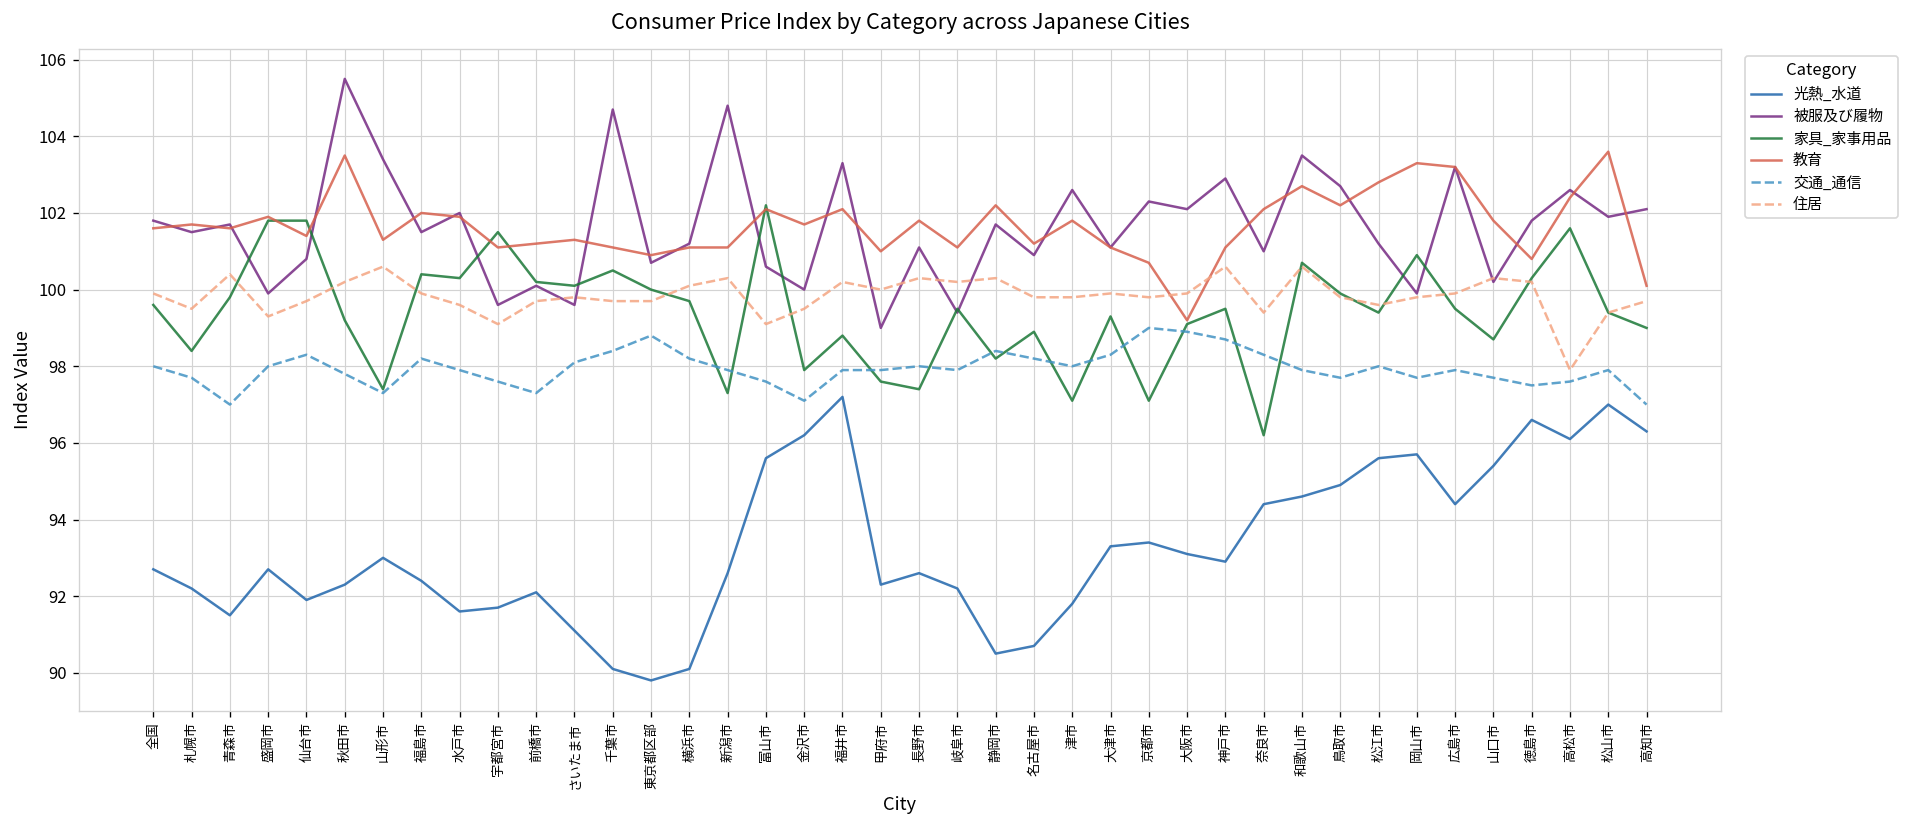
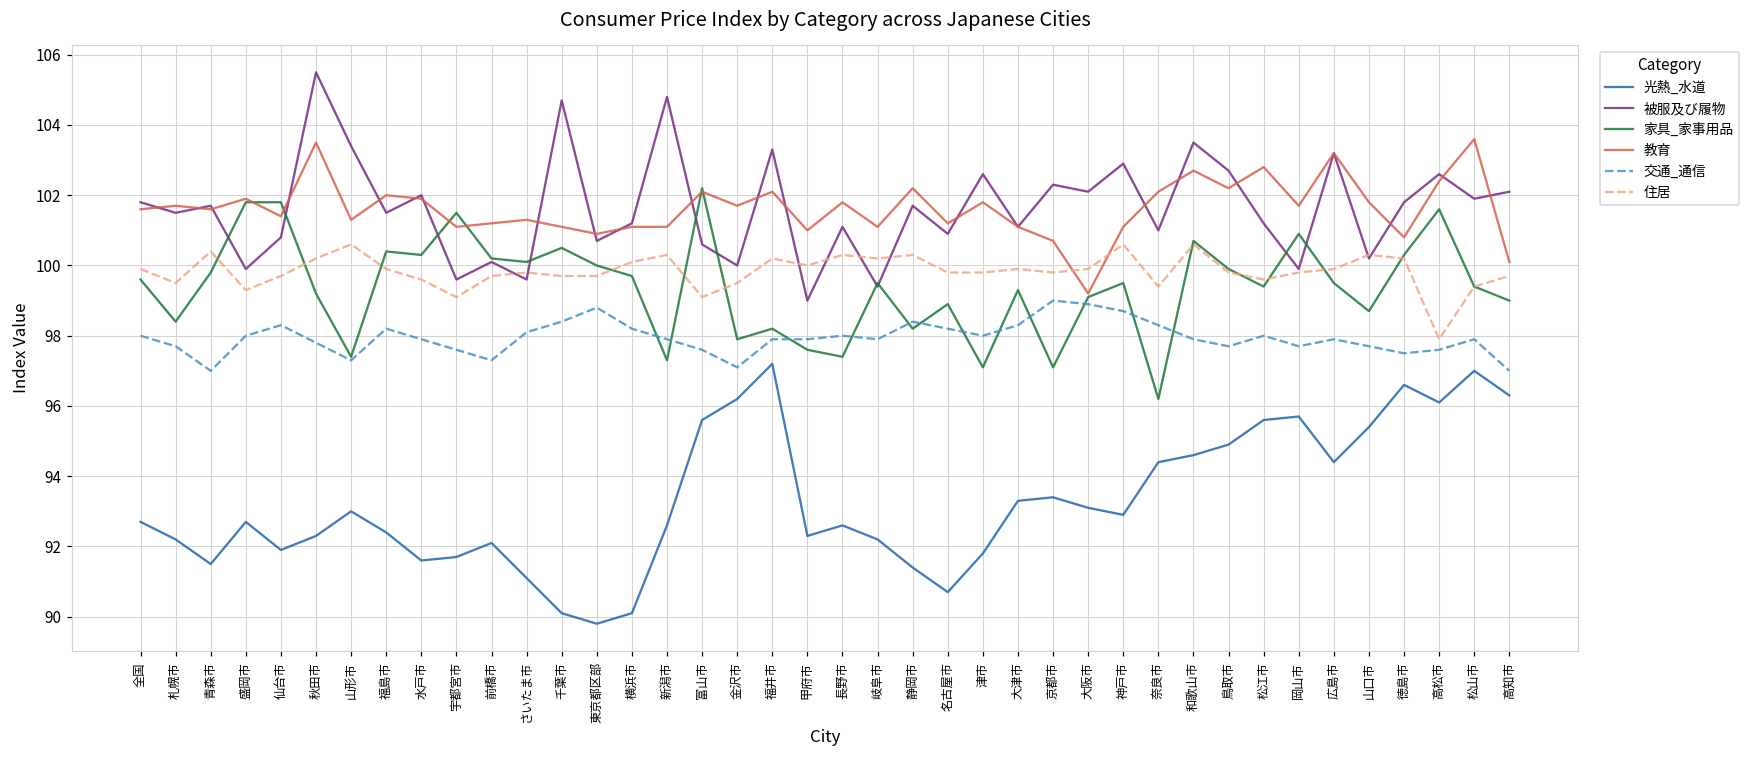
  {
    "光熱_水道": {
      "全国": 92.7,
      "札幌市": 92.2,
      "青森市": 91.5,
      "盛岡市": 92.7,
      "仙台市": 91.9,
      "秋田市": 92.3,
      "山形市": 93.0,
      "福島市": 92.4,
      "水戸市": 91.6,
      "宇都宮市": 91.7,
      "前橋市": 92.1,
      "さいたま市": 91.1,
      "千葉市": 90.1,
      "東京都区部": 89.8,
      "横浜市": 90.1,
      "新潟市": 92.6,
      "富山市": 95.6,
      "金沢市": 96.2,
      "福井市": 97.2,
      "甲府市": 92.3,
      "長野市": 92.6,
      "岐阜市": 92.2,
-     "静岡市": 90.5,
+     "静岡市": 91.4,
      "名古屋市": 90.7,
      "津市": 91.8,
      "大津市": 93.3,
      "京都市": 93.4,
      "大阪市": 93.1,
      "神戸市": 92.9,
      "奈良市": 94.4,
      "和歌山市": 94.6,
      "鳥取市": 94.9,
      "松江市": 95.6,
      "岡山市": 95.7,
      "広島市": 94.4,
      "山口市": 95.4,
      "徳島市": 96.6,
      "高松市": 96.1,
      "松山市": 97.0,
      "高知市": 96.3
    },
    "家具_家事用品": {
      "全国": 99.6,
      "札幌市": 98.4,
      "青森市": 99.8,
      "盛岡市": 101.8,
      "仙台市": 101.8,
      "秋田市": 99.2,
      "山形市": 97.4,
      "福島市": 100.4,
      "水戸市": 100.3,
      "宇都宮市": 101.5,
      "前橋市": 100.2,
      "さいたま市": 100.1,
      "千葉市": 100.5,
      "東京都区部": 100.0,
      "横浜市": 99.7,
      "新潟市": 97.3,
      "富山市": 102.2,
      "金沢市": 97.9,
-     "福井市": 98.8,
+     "福井市": 98.2,
      "甲府市": 97.6,
      "長野市": 97.4,
      "岐阜市": 99.5,
      "静岡市": 98.2,
      "名古屋市": 98.9,
      "津市": 97.1,
      "大津市": 99.3,
      "京都市": 97.1,
      "大阪市": 99.1,
      "神戸市": 99.5,
      "奈良市": 96.2,
      "和歌山市": 100.7,
      "鳥取市": 99.9,
      "松江市": 99.4,
      "岡山市": 100.9,
      "広島市": 99.5,
      "山口市": 98.7,
      "徳島市": 100.3,
      "高松市": 101.6,
      "高知市": 99.0
    },
    "教育": {
      "全国": 101.6,
      "札幌市": 101.7,
      "青森市": 101.6,
      "盛岡市": 101.9,
      "仙台市": 101.4,
      "秋田市": 103.5,
      "山形市": 101.3,
      "福島市": 102.0,
      "水戸市": 101.9,
      "宇都宮市": 101.1,
      "前橋市": 101.2,
      "さいたま市": 101.3,
      "千葉市": 101.1,
      "東京都区部": 100.9,
      "横浜市": 101.1,
      "新潟市": 101.1,
      "富山市": 102.1,
      "金沢市": 101.7,
      "福井市": 102.1,
      "甲府市": 101.0,
      "長野市": 101.8,
      "岐阜市": 101.1,
      "静岡市": 102.2,
      "名古屋市": 101.2,
      "津市": 101.8,
      "京都市": 100.7,
      "大阪市": 99.2,
      "神戸市": 101.1,
      "奈良市": 102.1,
      "和歌山市": 102.7,
      "鳥取市": 102.2,
      "松江市": 102.8,
-     "岡山市": 103.3,
+     "岡山市": 101.7,
      "山口市": 101.8,
      "徳島市": 100.8,
      "高松市": 102.4,
      "松山市": 103.6,
      "高知市": 100.1
    }
  }
